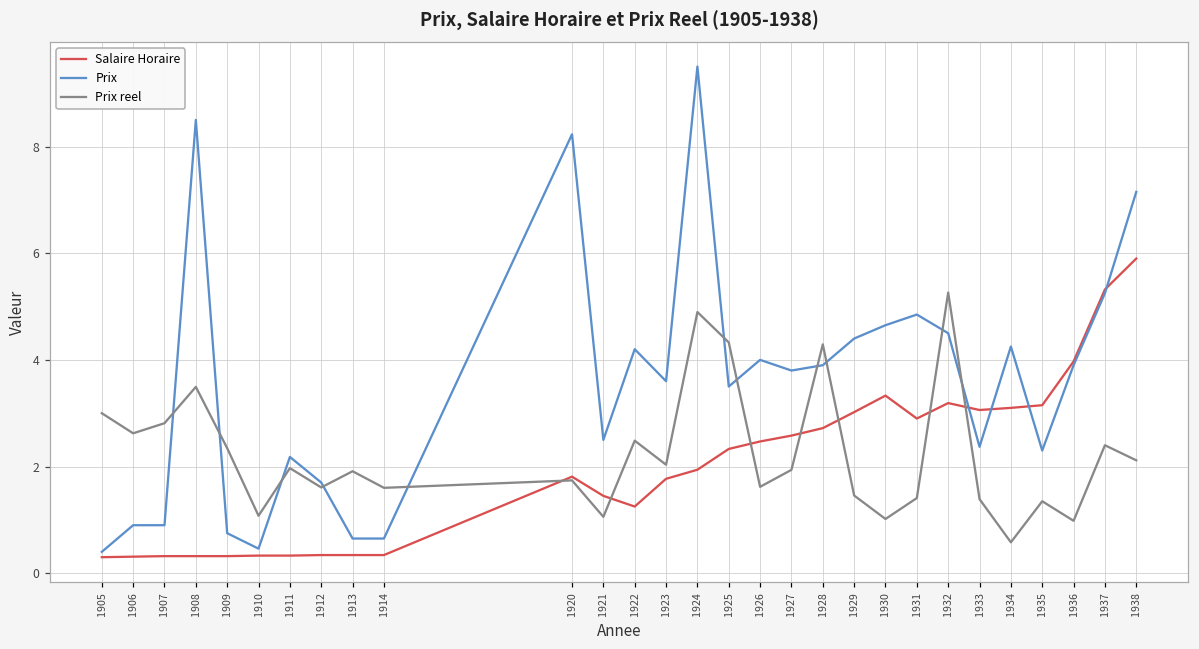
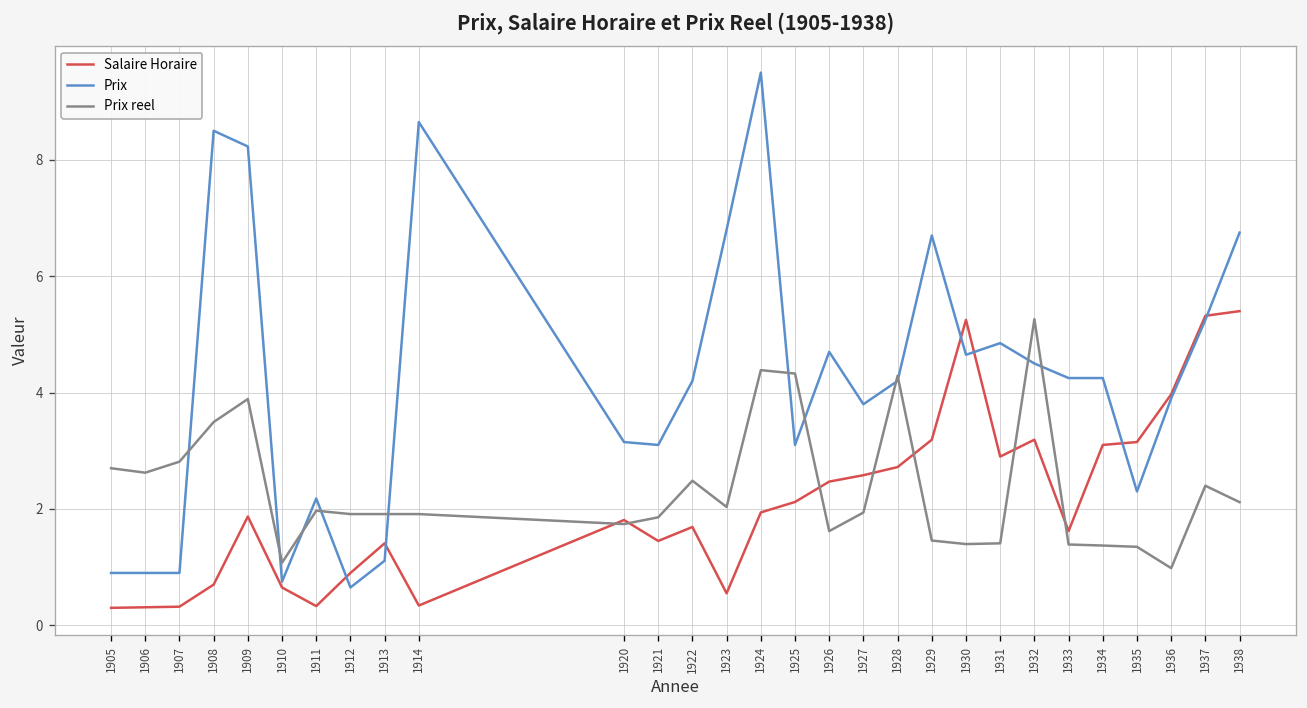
  {
    "Salaire Horaire": {
      "1905": 0.3,
      "1906": 0.3,
      "1907": 0.3,
-     "1908": 0.3,
-     "1909": 0.3,
-     "1910": 0.3,
+     "1908": 0.7,
+     "1909": 1.9,
+     "1910": 0.7,
      "1911": 0.3,
-     "1912": 0.3,
-     "1913": 0.3,
+     "1912": 0.9,
+     "1913": 1.4,
      "1914": 0.3,
      "1920": 1.8,
      "1921": 1.5,
-     "1922": 1.3,
-     "1923": 1.8,
+     "1922": 1.7,
+     "1923": 0.6,
      "1924": 1.9,
-     "1925": 2.3,
+     "1925": 2.1,
      "1926": 2.5,
      "1927": 2.6,
      "1928": 2.7,
-     "1929": 3.0,
-     "1930": 3.3,
+     "1929": 3.2,
+     "1930": 5.3,
      "1931": 2.9,
      "1932": 3.2,
-     "1933": 3.1,
+     "1933": 1.6,
      "1934": 3.1,
      "1935": 3.2,
      "1936": 4.0,
      "1937": 5.3,
-     "1938": 5.9
+     "1938": 5.4
    },
    "Prix": {
-     "1905": 0.4,
+     "1905": 0.9,
      "1906": 0.9,
      "1907": 0.9,
      "1908": 8.5,
-     "1909": 0.8,
-     "1910": 0.5,
+     "1909": 8.2,
+     "1910": 0.8,
      "1911": 2.2,
-     "1912": 1.7,
-     "1913": 0.7,
-     "1914": 0.7,
-     "1920": 8.2,
-     "1921": 2.5,
+     "1912": 0.7,
+     "1913": 1.1,
+     "1914": 8.7,
+     "1920": 3.2,
+     "1921": 3.1,
      "1922": 4.2,
-     "1923": 3.6,
+     "1923": 6.8,
      "1924": 9.5,
-     "1925": 3.5,
-     "1926": 4.0,
+     "1925": 3.1,
+     "1926": 4.7,
      "1927": 3.8,
-     "1928": 3.9,
-     "1929": 4.4,
+     "1928": 4.2,
+     "1929": 6.7,
      "1930": 4.7,
      "1931": 4.9,
      "1932": 4.5,
-     "1933": 2.4,
+     "1933": 4.3,
      "1934": 4.3,
      "1935": 2.3,
      "1936": 3.9,
      "1937": 5.3,
-     "1938": 7.2
+     "1938": 6.8
    },
    "Prix reel": {
-     "1905": 3.0,
+     "1905": 2.7,
      "1906": 2.6,
      "1907": 2.8,
      "1908": 3.5,
-     "1909": 2.3,
+     "1909": 3.9,
      "1910": 1.1,
      "1911": 2.0,
-     "1912": 1.6,
+     "1912": 1.9,
      "1913": 1.9,
-     "1914": 1.6,
+     "1914": 1.9,
      "1920": 1.7,
-     "1921": 1.1,
+     "1921": 1.9,
      "1922": 2.5,
      "1923": 2.0,
-     "1924": 4.9,
+     "1924": 4.4,
      "1925": 4.3,
      "1926": 1.6,
      "1927": 1.9,
      "1928": 4.3,
      "1929": 1.5,
-     "1930": 1.0,
+     "1930": 1.4,
      "1931": 1.4,
      "1932": 5.3,
      "1933": 1.4,
-     "1934": 0.6,
+     "1934": 1.4,
      "1935": 1.3,
      "1936": 1.0,
      "1937": 2.4,
      "1938": 2.1
    }
  }
